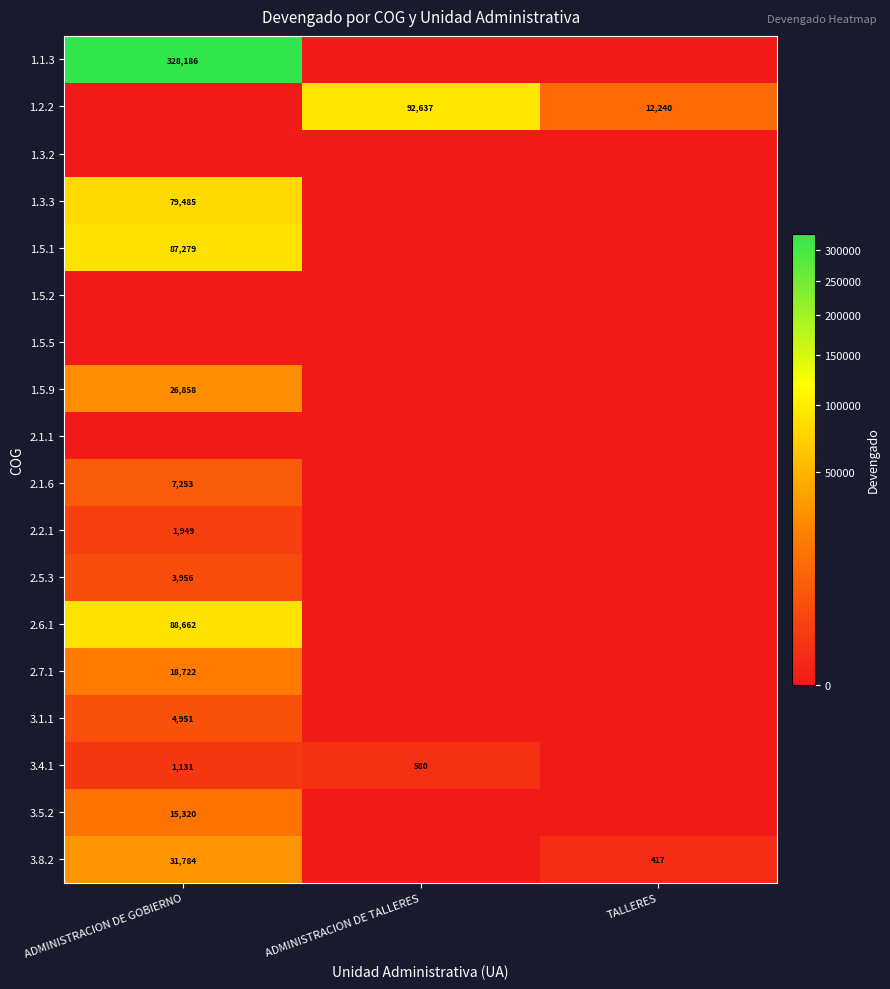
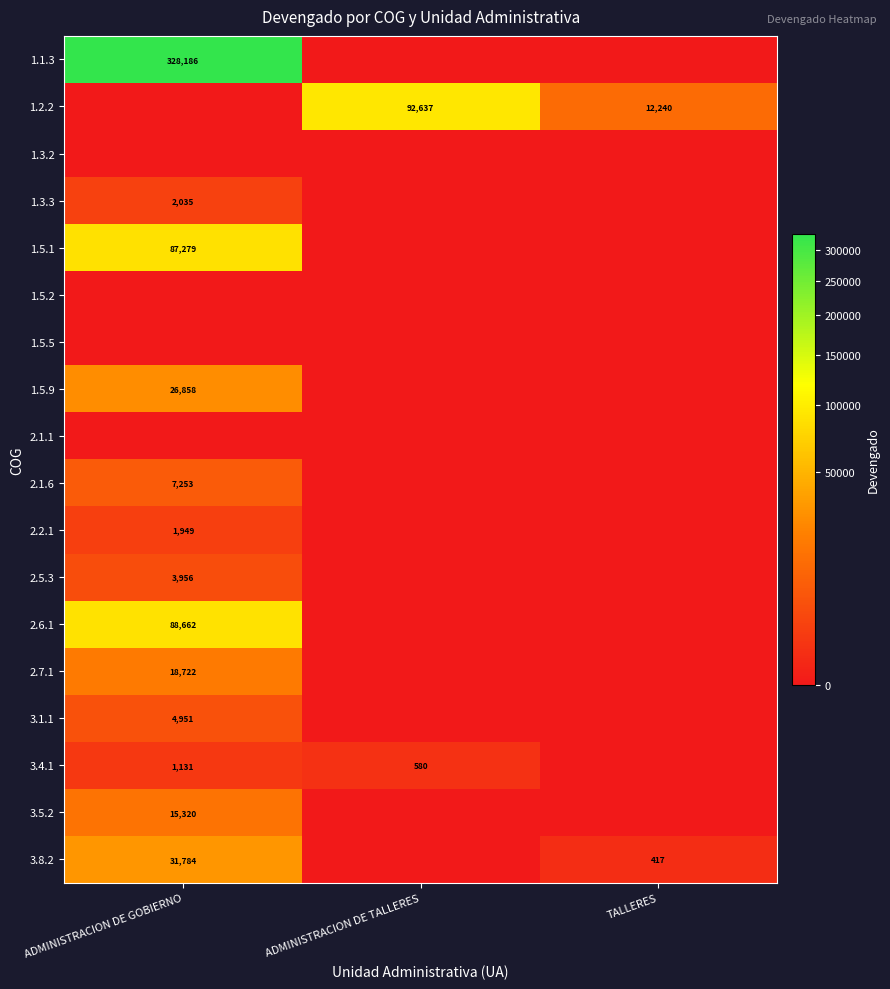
  {
    "1.1.3": {
      "ADMINISTRACION DE GOBIERNO": "328,186"
    },
    "1.2.2": {
      "ADMINISTRACION DE TALLERES": "92,637",
      "TALLERES": "12,240"
    },
    "1.3.3": {
-     "ADMINISTRACION DE GOBIERNO": "79,485"
+     "ADMINISTRACION DE GOBIERNO": "2,035"
    },
    "1.5.1": {
      "ADMINISTRACION DE GOBIERNO": "87,279"
    },
    "1.5.9": {
      "ADMINISTRACION DE GOBIERNO": "26,858"
    },
    "2.1.6": {
      "ADMINISTRACION DE GOBIERNO": "7,253"
    },
    "2.2.1": {
      "ADMINISTRACION DE GOBIERNO": "1,949"
    },
    "2.5.3": {
      "ADMINISTRACION DE GOBIERNO": "3,956"
    },
    "2.6.1": {
      "ADMINISTRACION DE GOBIERNO": "88,662"
    },
    "2.7.1": {
      "ADMINISTRACION DE GOBIERNO": "18,722"
    },
    "3.1.1": {
      "ADMINISTRACION DE GOBIERNO": "4,951"
    },
    "3.4.1": {
      "ADMINISTRACION DE GOBIERNO": "1,131",
      "ADMINISTRACION DE TALLERES": "580"
    },
    "3.5.2": {
      "ADMINISTRACION DE GOBIERNO": "15,320"
    },
    "3.8.2": {
      "ADMINISTRACION DE GOBIERNO": "31,784",
      "TALLERES": "417"
    }
  }
